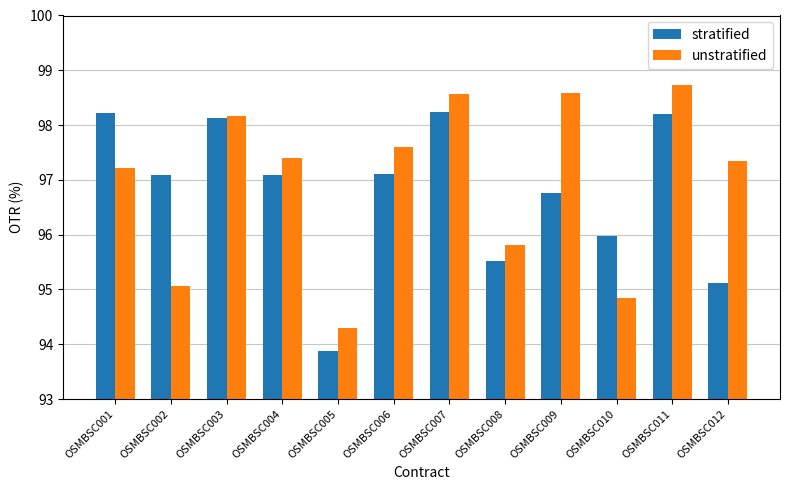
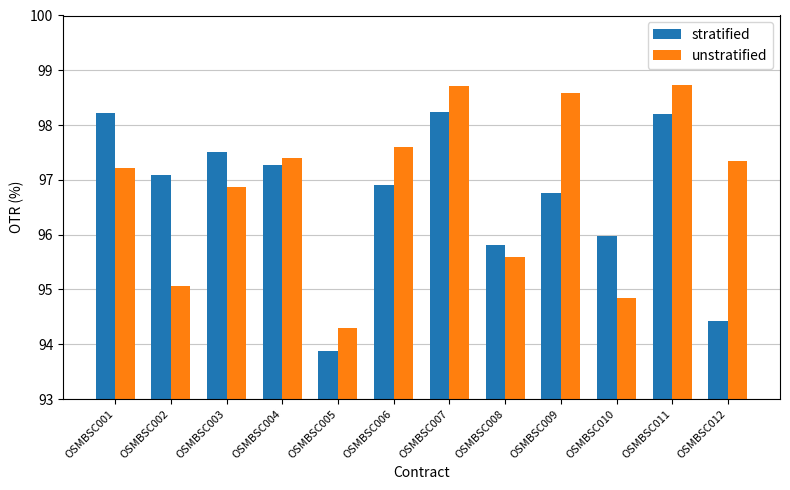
  {
    "stratified": {
      "OSMBSC001": 98.2,
      "OSMBSC002": 97.1,
-     "OSMBSC003": 98.1,
-     "OSMBSC004": 97.1,
+     "OSMBSC003": 97.5,
+     "OSMBSC004": 97.3,
      "OSMBSC005": 93.9,
-     "OSMBSC006": 97.1,
+     "OSMBSC006": 96.9,
      "OSMBSC007": 98.2,
-     "OSMBSC008": 95.5,
+     "OSMBSC008": 95.8,
      "OSMBSC009": 96.8,
      "OSMBSC010": 96.0,
      "OSMBSC011": 98.2,
-     "OSMBSC012": 95.1
+     "OSMBSC012": 94.4
    },
    "unstratified": {
      "OSMBSC001": 97.2,
      "OSMBSC002": 95.1,
-     "OSMBSC003": 98.2,
+     "OSMBSC003": 96.9,
      "OSMBSC004": 97.4,
      "OSMBSC005": 94.3,
      "OSMBSC006": 97.6,
-     "OSMBSC007": 98.6,
-     "OSMBSC008": 95.8,
+     "OSMBSC007": 98.7,
+     "OSMBSC008": 95.6,
      "OSMBSC009": 98.6,
      "OSMBSC010": 94.8,
      "OSMBSC011": 98.7,
      "OSMBSC012": 97.4
    }
  }
